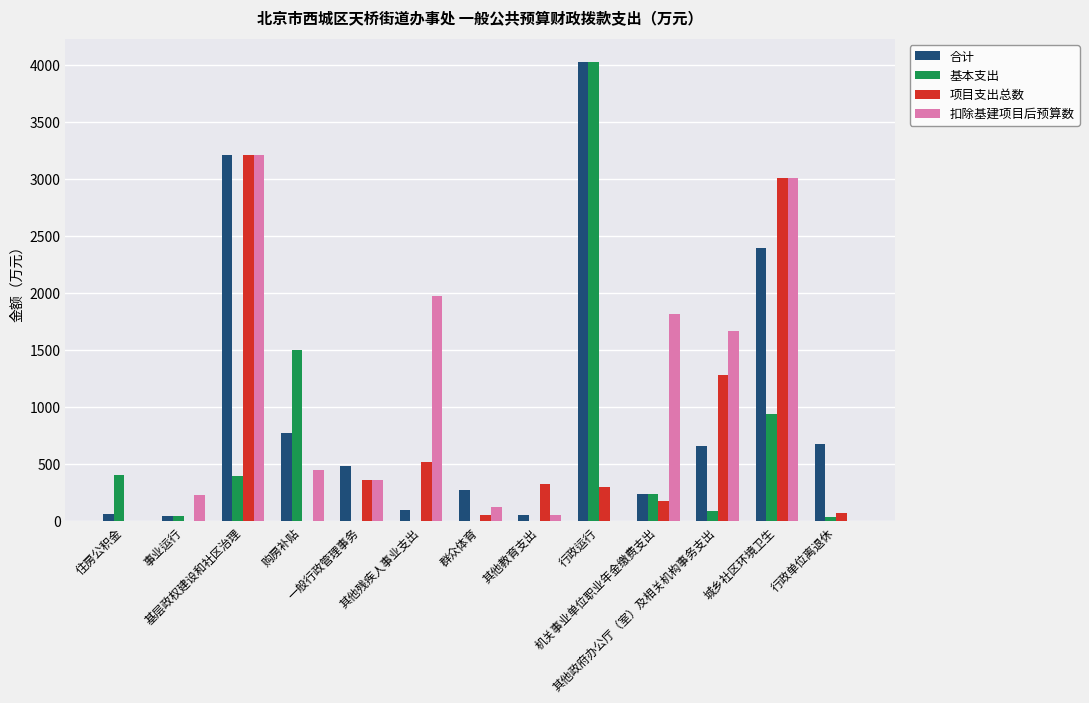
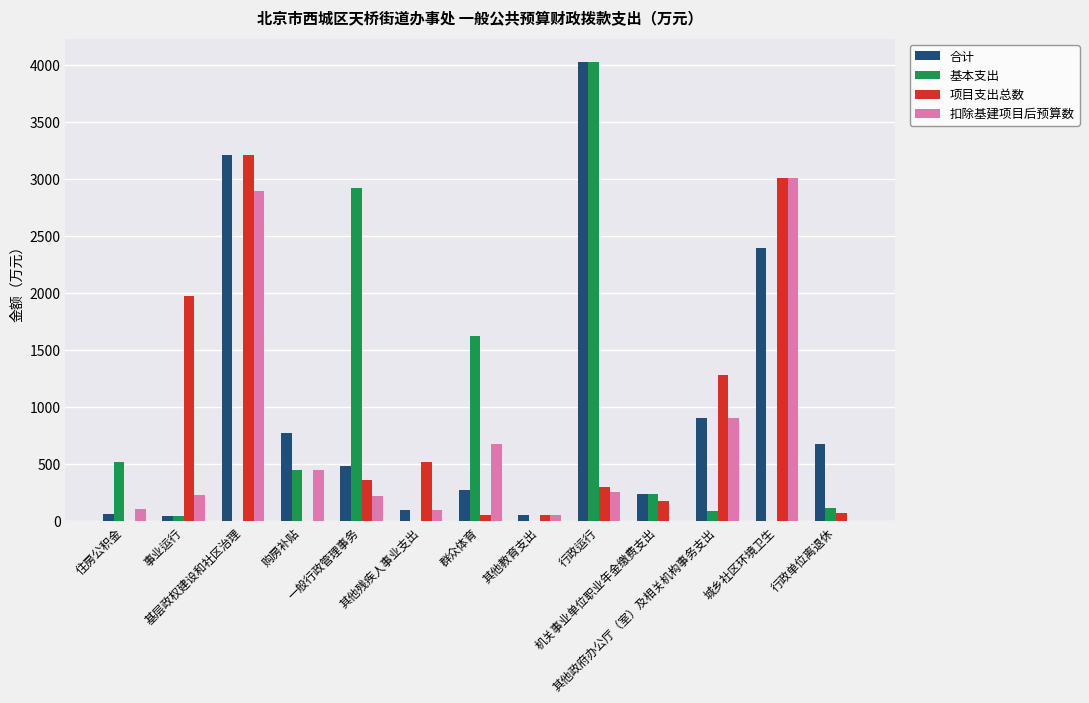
  {
    "合计": {
      "住房公积金": 60,
      "事业运行": 40,
      "基层政权建设和社区治理": 3210,
      "购房补贴": 770,
      "一般行政管理事务": 480,
      "其他残疾人事业支出": 100,
      "群众体育": 270,
      "其他教育支出": 50,
      "行政运行": 4030,
      "机关事业单位职业年金缴费支出": 240,
-     "其他政府办公厅（室）及相关机构事务支出": 660,
+     "其他政府办公厅（室）及相关机构事务支出": 910,
      "城乡社区环境卫生": 2400,
      "行政单位离退休": 670
    },
    "基本支出": {
-     "住房公积金": 400,
+     "住房公积金": 520,
      "事业运行": 40,
-     "基层政权建设和社区治理": 390,
-     "购房补贴": 1500,
-     "一般行政管理事务": 0,
+     "基层政权建设和社区治理": 0,
+     "购房补贴": 450,
+     "一般行政管理事务": 2920,
      "其他残疾人事业支出": 0,
-     "群众体育": 0,
+     "群众体育": 1620,
      "其他教育支出": 0,
      "行政运行": 4030,
      "机关事业单位职业年金缴费支出": 240,
      "其他政府办公厅（室）及相关机构事务支出": 90,
-     "城乡社区环境卫生": 940,
-     "行政单位离退休": 40
+     "城乡社区环境卫生": 0,
+     "行政单位离退休": 120
    },
    "项目支出总数": {
      "住房公积金": 0,
-     "事业运行": 0,
+     "事业运行": 1970,
      "基层政权建设和社区治理": 3210,
      "购房补贴": 0,
      "一般行政管理事务": 360,
      "其他残疾人事业支出": 520,
      "群众体育": 50,
-     "其他教育支出": 320,
+     "其他教育支出": 50,
      "行政运行": 300,
      "机关事业单位职业年金缴费支出": 180,
      "其他政府办公厅（室）及相关机构事务支出": 1280,
      "城乡社区环境卫生": 3010,
      "行政单位离退休": 70
    },
    "扣除基建项目后预算数": {
-     "住房公积金": 0,
+     "住房公积金": 110,
      "事业运行": 230,
-     "基层政权建设和社区治理": 3210,
+     "基层政权建设和社区治理": 2890,
      "购房补贴": 450,
-     "一般行政管理事务": 360,
-     "其他残疾人事业支出": 1970,
-     "群众体育": 130,
+     "一般行政管理事务": 220,
+     "其他残疾人事业支出": 100,
+     "群众体育": 680,
      "其他教育支出": 50,
-     "行政运行": 0,
-     "机关事业单位职业年金缴费支出": 1820,
-     "其他政府办公厅（室）及相关机构事务支出": 1660,
+     "行政运行": 250,
+     "机关事业单位职业年金缴费支出": 0,
+     "其他政府办公厅（室）及相关机构事务支出": 910,
      "城乡社区环境卫生": 3010,
      "行政单位离退休": 0
    }
  }
